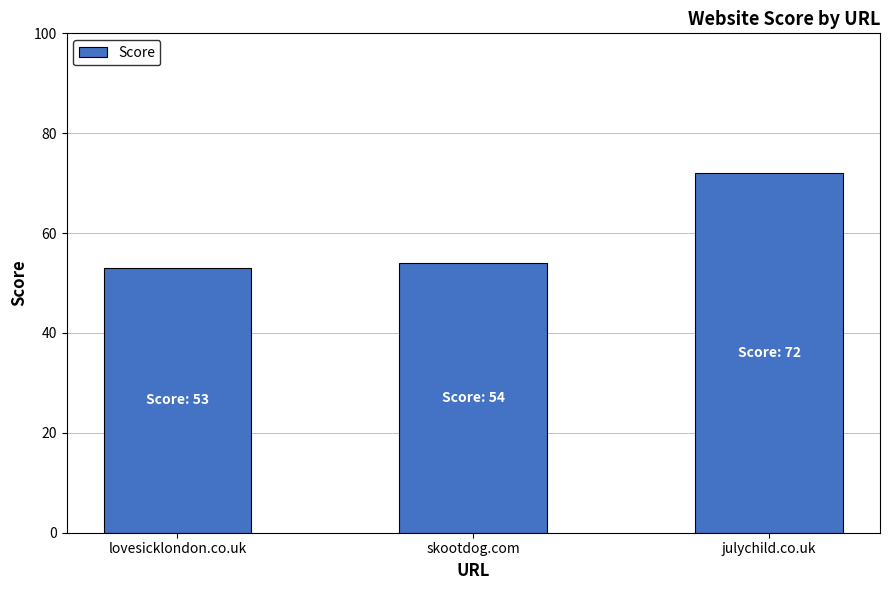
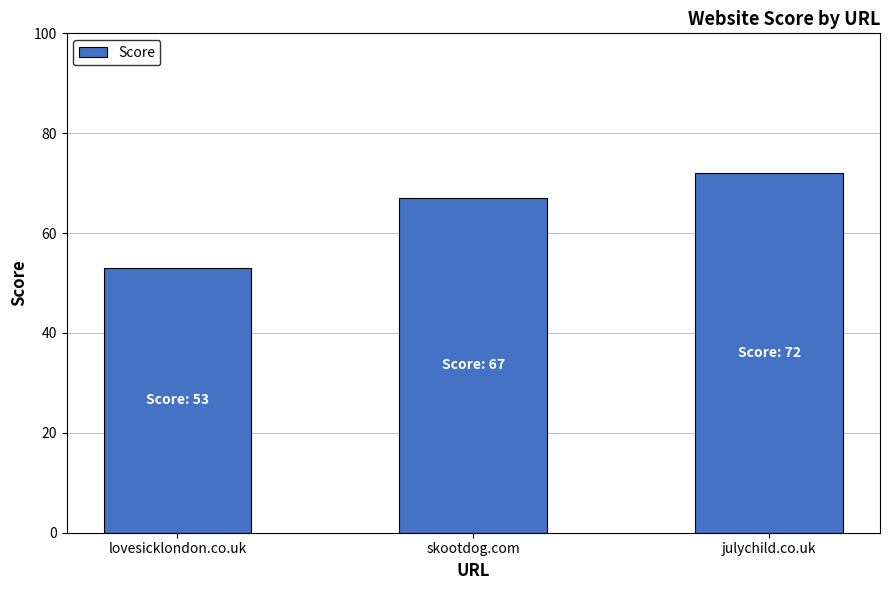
  {
    "lovesicklondon.co.uk": 53,
-   "skootdog.com": 54,
+   "skootdog.com": 67,
    "julychild.co.uk": 72
  }
